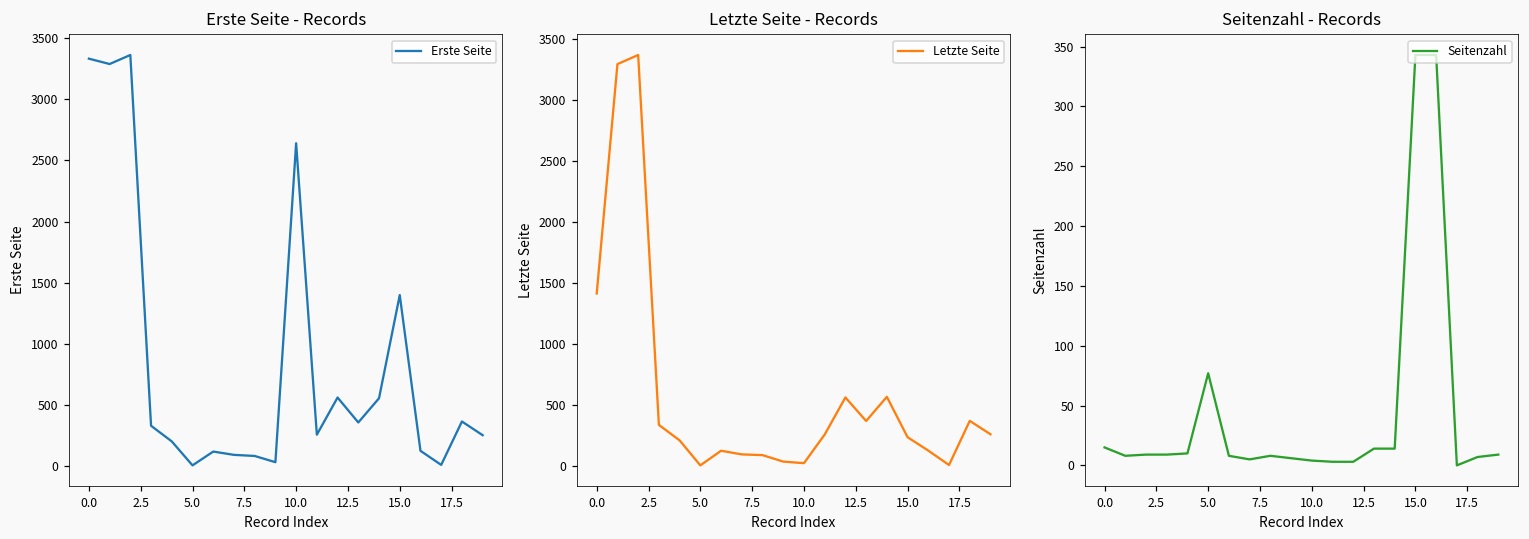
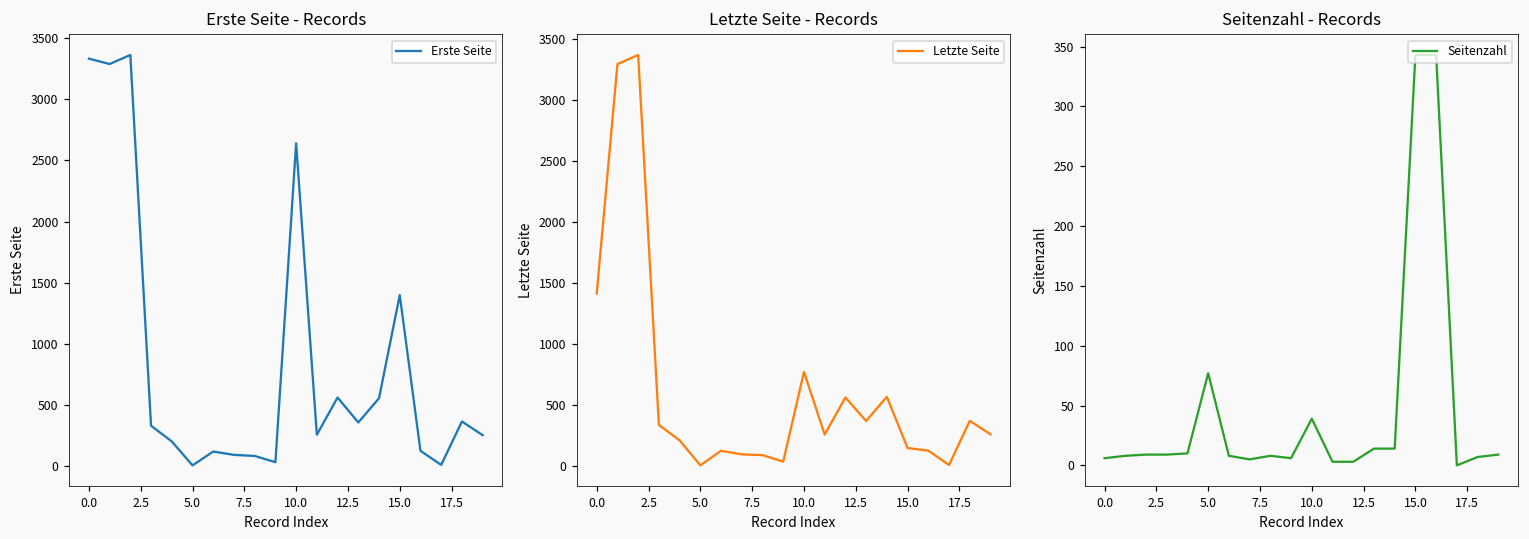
  {
    "Erste Seite - Records": {
      "0.0": 3330,
      "5.0": 10,
      "10.0": 2640,
      "15.0": 1400
    },
    "Letzte Seite - Records": {
      "0.0": 1420,
      "5.0": 10,
-     "10.0": 30,
-     "15.0": 240
+     "10.0": 770,
+     "15.0": 150
    },
    "Seitenzahl - Records": {
-     "0.0": 15,
+     "0.0": 6,
      "5.0": 77,
-     "10.0": 4
+     "10.0": 39
    }
  }
